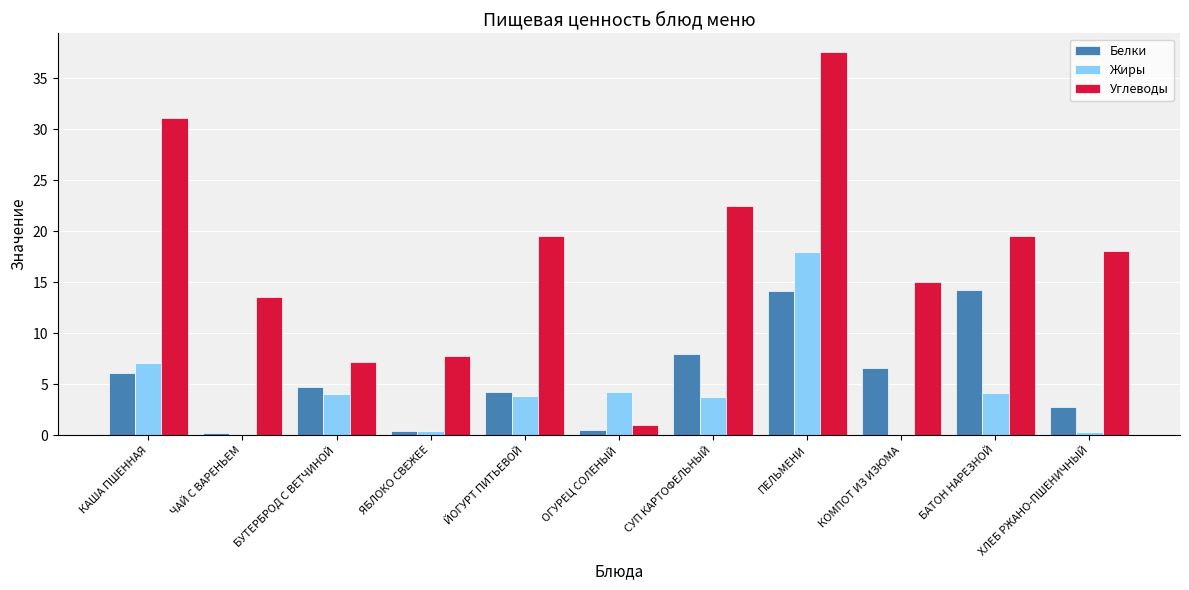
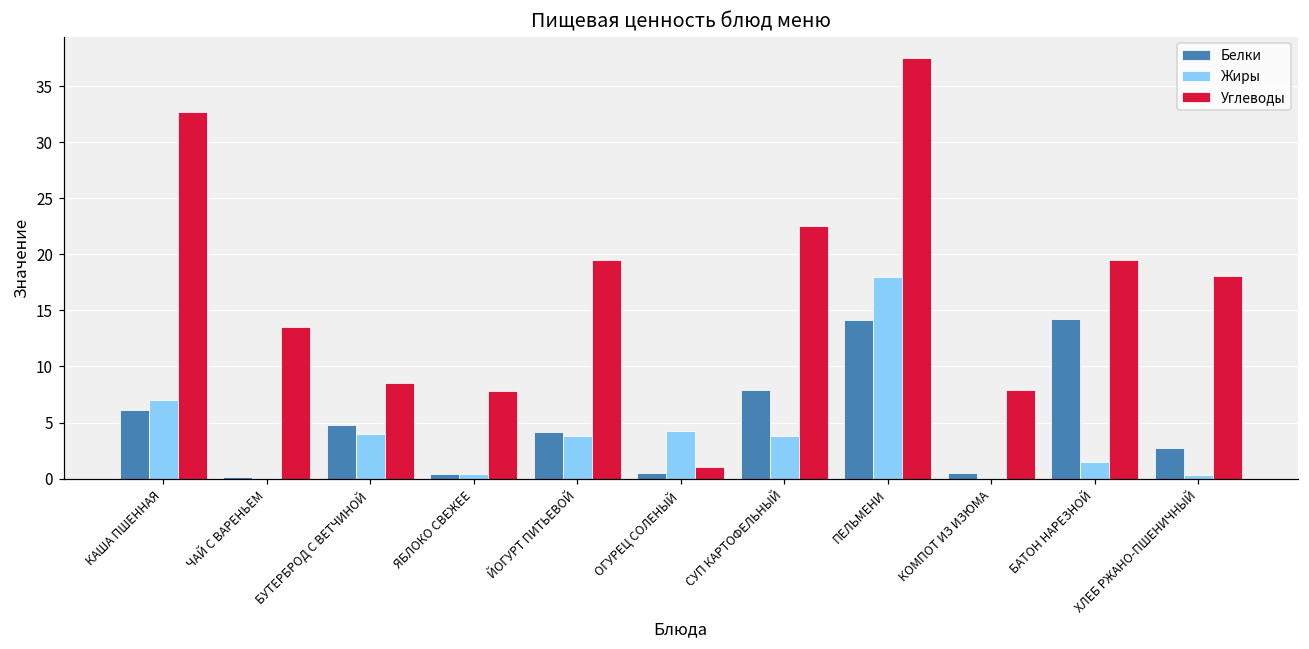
  {
    "Белки": {
      "КАША ПШЕННАЯ": 6.1,
      "БУТЕРБРОД С ВЕТЧИНОЙ": 4.8,
      "ЯБЛОКО СВЕЖЕЕ": 0.4,
      "ЙОГУРТ ПИТЬЕВОЙ": 4.2,
      "ОГУРЕЦ СОЛЕНЫЙ": 0.5,
      "СУП КАРТОФЕЛЬНЫЙ": 7.9,
      "ПЕЛЬМЕНИ": 14.1,
-     "КОМПОТ ИЗ ИЗЮМА": 6.6,
+     "КОМПОТ ИЗ ИЗЮМА": 0.5,
      "БАТОН НАРЕЗНОЙ": 14.2,
      "ХЛЕБ РЖАНО-ПШЕНИЧНЫЙ": 2.7
    },
    "Жиры": {
      "КАША ПШЕННАЯ": 7.0,
      "БУТЕРБРОД С ВЕТЧИНОЙ": 4.0,
      "ЯБЛОКО СВЕЖЕЕ": 0.4,
      "ЙОГУРТ ПИТЬЕВОЙ": 3.8,
      "ОГУРЕЦ СОЛЕНЫЙ": 4.3,
      "СУП КАРТОФЕЛЬНЫЙ": 3.8,
      "ПЕЛЬМЕНИ": 18.0,
-     "БАТОН НАРЕЗНОЙ": 4.1,
+     "БАТОН НАРЕЗНОЙ": 1.5,
      "ХЛЕБ РЖАНО-ПШЕНИЧНЫЙ": 0.3
    },
    "Углеводы": {
-     "КАША ПШЕННАЯ": 31.1,
+     "КАША ПШЕННАЯ": 32.7,
      "ЧАЙ С ВАРЕНЬЕМ": 13.5,
-     "БУТЕРБРОД С ВЕТЧИНОЙ": 7.2,
+     "БУТЕРБРОД С ВЕТЧИНОЙ": 8.5,
      "ЯБЛОКО СВЕЖЕЕ": 7.8,
      "ЙОГУРТ ПИТЬЕВОЙ": 19.5,
      "ОГУРЕЦ СОЛЕНЫЙ": 1.0,
      "СУП КАРТОФЕЛЬНЫЙ": 22.5,
      "ПЕЛЬМЕНИ": 37.5,
-     "КОМПОТ ИЗ ИЗЮМА": 15.0,
+     "КОМПОТ ИЗ ИЗЮМА": 7.9,
      "БАТОН НАРЕЗНОЙ": 19.5,
      "ХЛЕБ РЖАНО-ПШЕНИЧНЫЙ": 18.1
    }
  }
